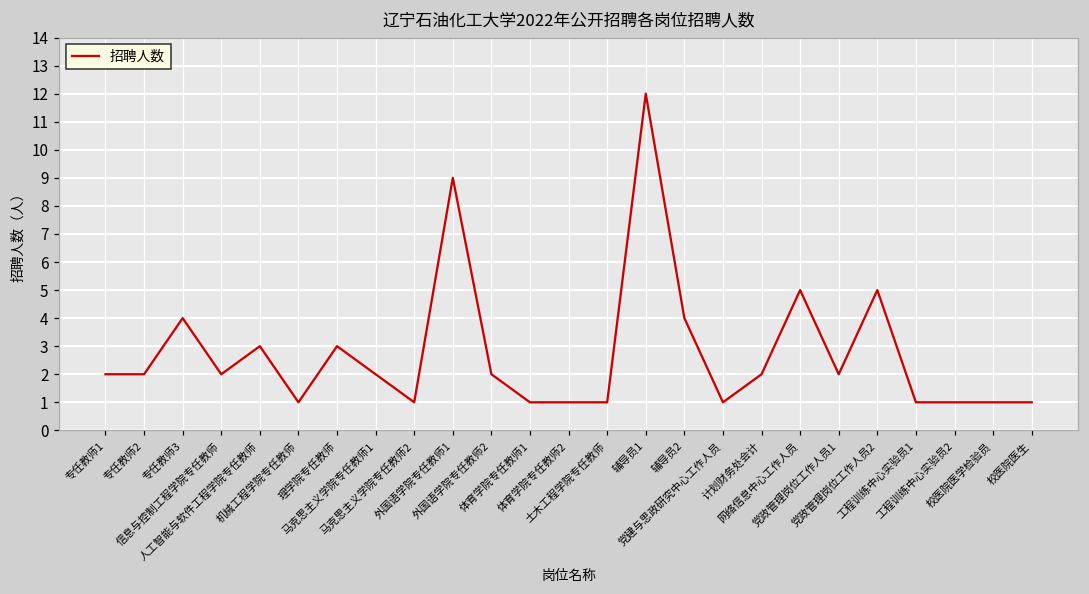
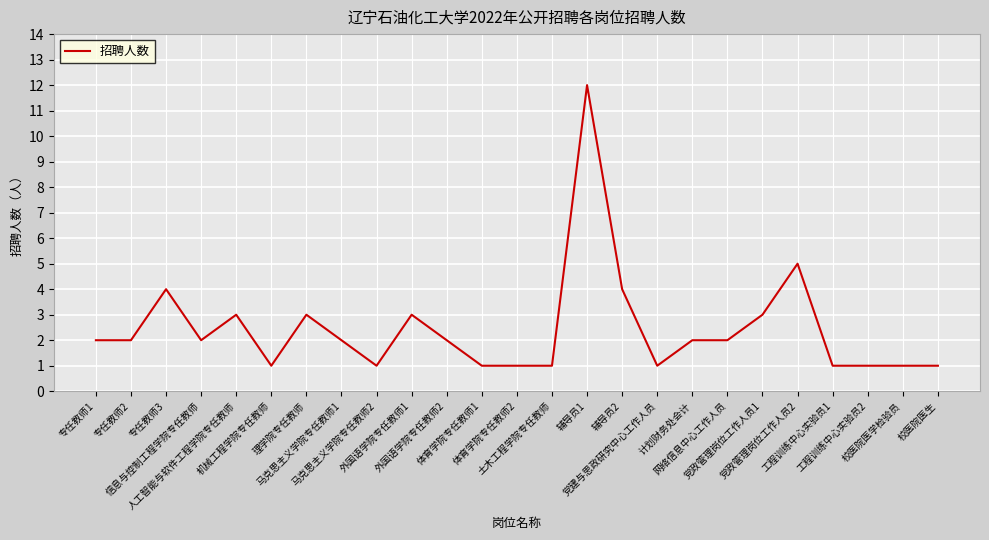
  {
    "专任教师1": 2,
    "专任教师2": 2,
    "专任教师3": 4,
    "信息与控制工程学院专任教师": 2,
    "人工智能与软件工程学院专任教师": 3,
    "机械工程学院专任教师": 1,
    "理学院专任教师": 3,
    "马克思主义学院专任教师1": 2,
    "马克思主义学院专任教师2": 1,
-   "外国语学院专任教师1": 9,
+   "外国语学院专任教师1": 3,
    "外国语学院专任教师2": 2,
    "体育学院专任教师1": 1,
    "体育学院专任教师2": 1,
    "土木工程学院专任教师": 1,
    "辅导员1": 12,
    "辅导员2": 4,
    "党建与思政研究中心工作人员": 1,
    "计划财务处会计": 2,
-   "网络信息中心工作人员": 5,
-   "党政管理岗位工作人员1": 2,
+   "网络信息中心工作人员": 2,
+   "党政管理岗位工作人员1": 3,
    "党政管理岗位工作人员2": 5,
    "工程训练中心实验员1": 1,
    "工程训练中心实验员2": 1,
    "校医院医学检验员": 1,
    "校医院医生": 1
  }
